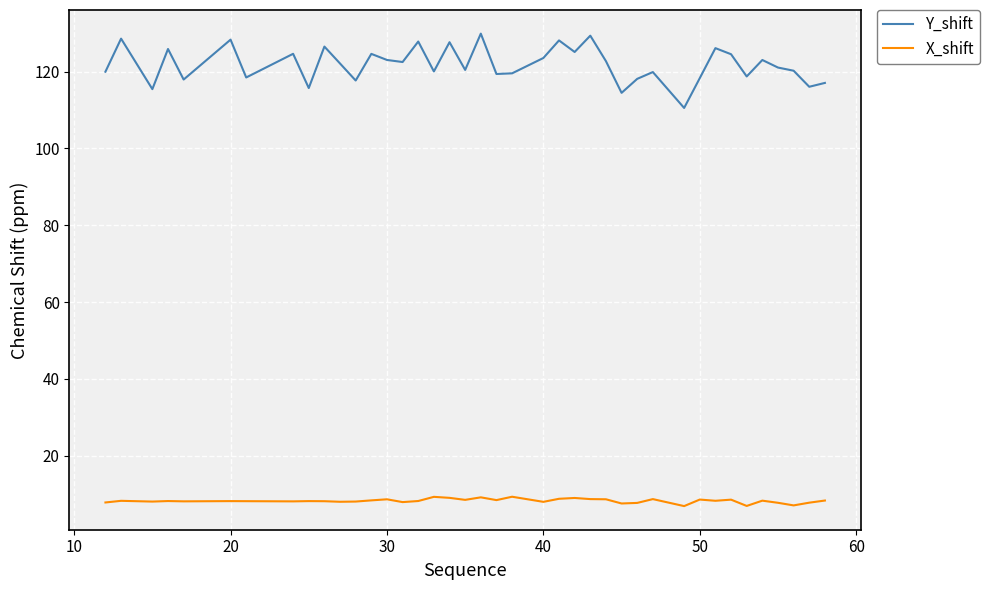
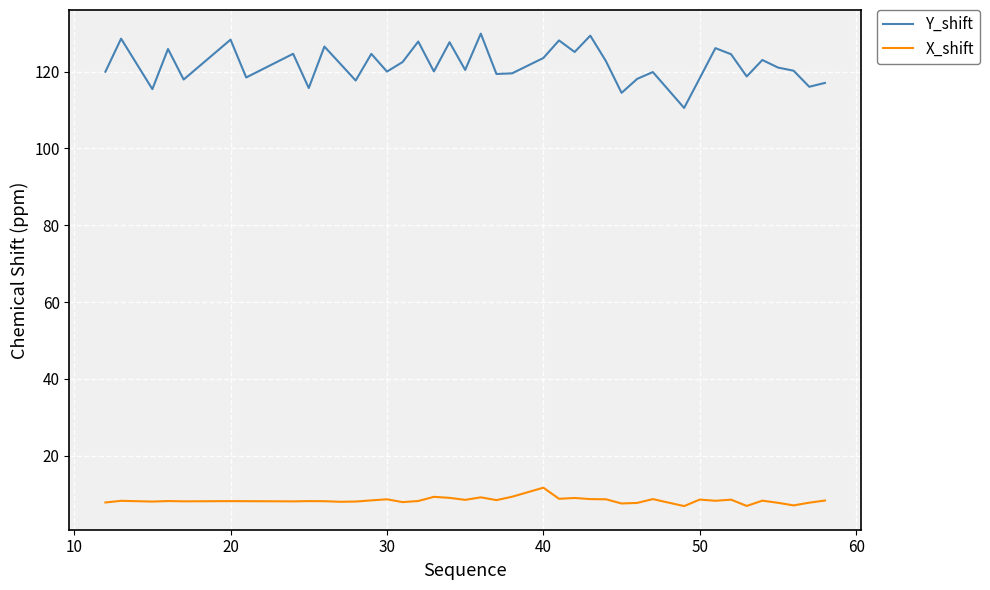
  {
    "Y_shift": {
      "20": 128,
-     "30": 123,
+     "30": 120,
      "40": 124,
      "50": 118
    },
    "X_shift": {
      "20": 8,
      "30": 9,
-     "40": 8,
+     "40": 12,
      "50": 9
    }
  }
